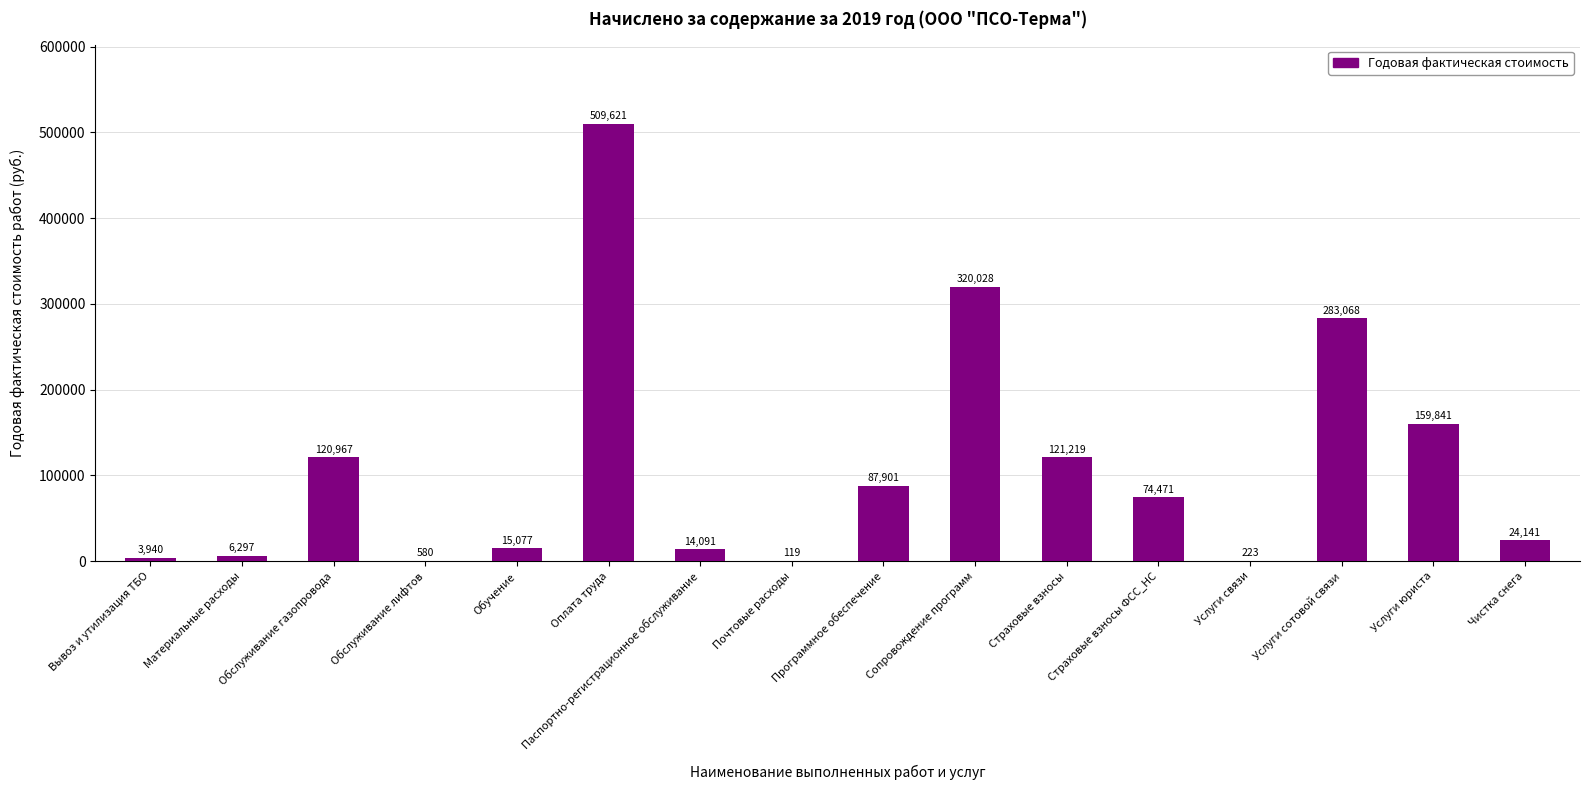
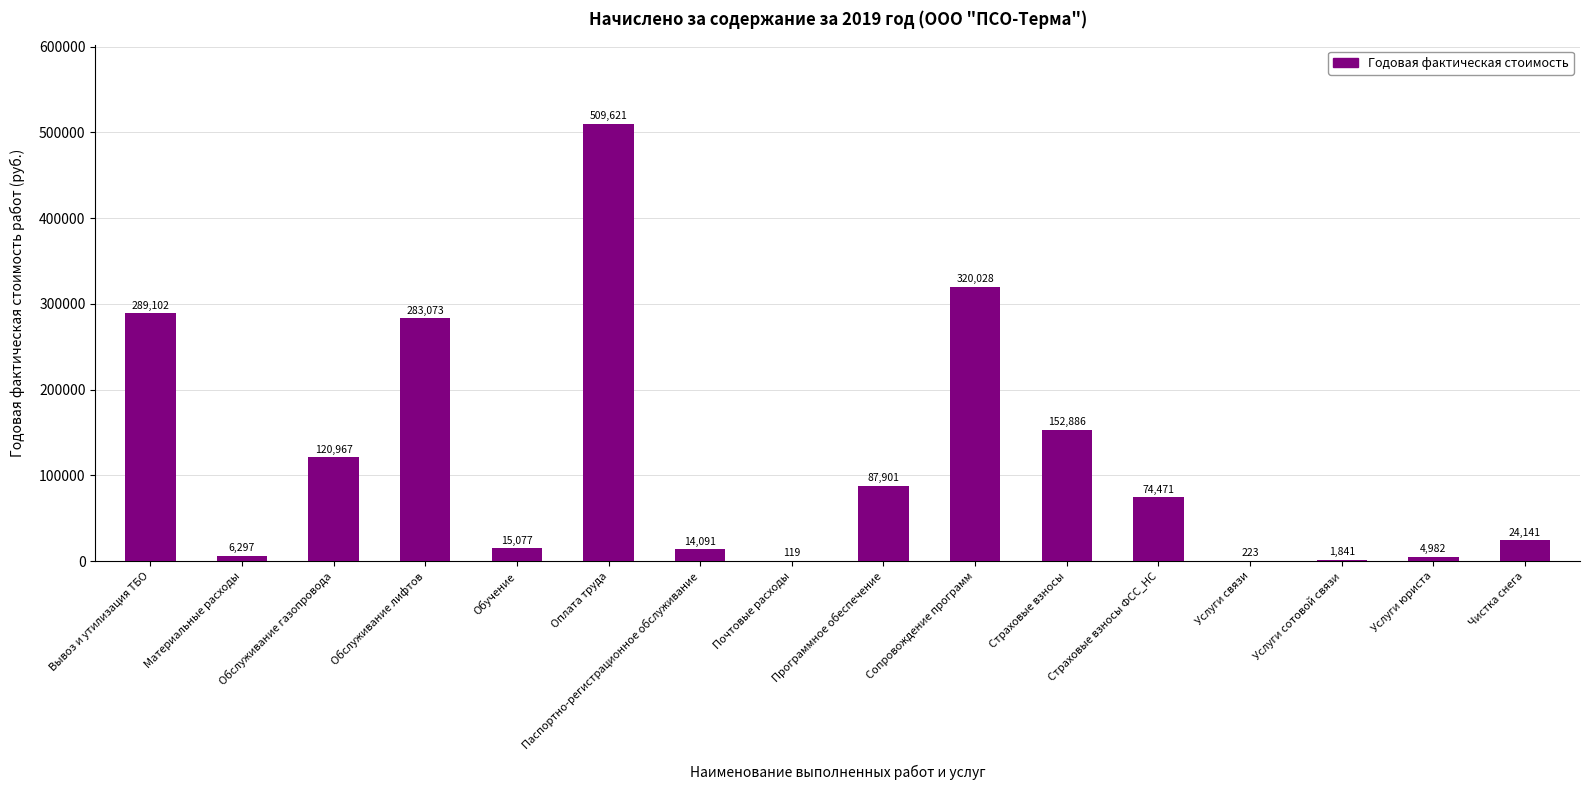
  {
-   "Вывоз и утилизация ТБО": "3,940",
+   "Вывоз и утилизация ТБО": "289,102",
    "Материальные расходы": "6,297",
    "Обслуживание газопровода": "120,967",
-   "Обслуживание лифтов": "580",
+   "Обслуживание лифтов": "283,073",
    "Обучение": "15,077",
    "Оплата труда": "509,621",
    "Паспортно-регистрационное обслуживание": "14,091",
    "Почтовые расходы": "119",
    "Программное обеспечение": "87,901",
    "Сопровождение программ": "320,028",
-   "Страховые взносы": "121,219",
+   "Страховые взносы": "152,886",
    "Страховые взносы ФСС_НС": "74,471",
    "Услуги связи": "223",
-   "Услуги сотовой связи": "283,068",
-   "Услуги юриста": "159,841",
+   "Услуги сотовой связи": "1,841",
+   "Услуги юриста": "4,982",
    "Чистка снега": "24,141"
  }
